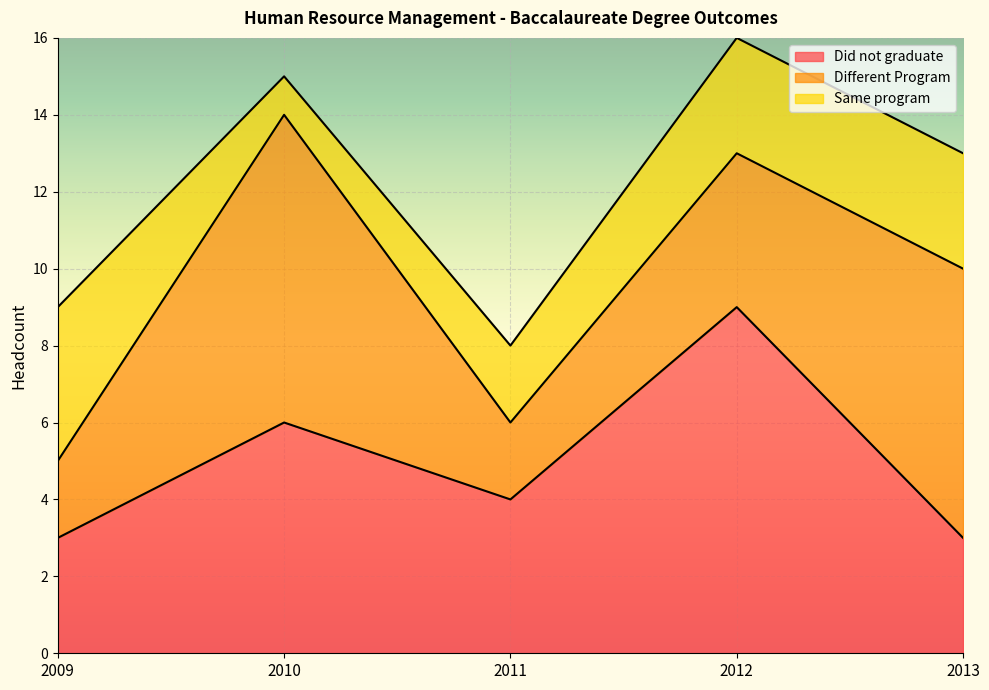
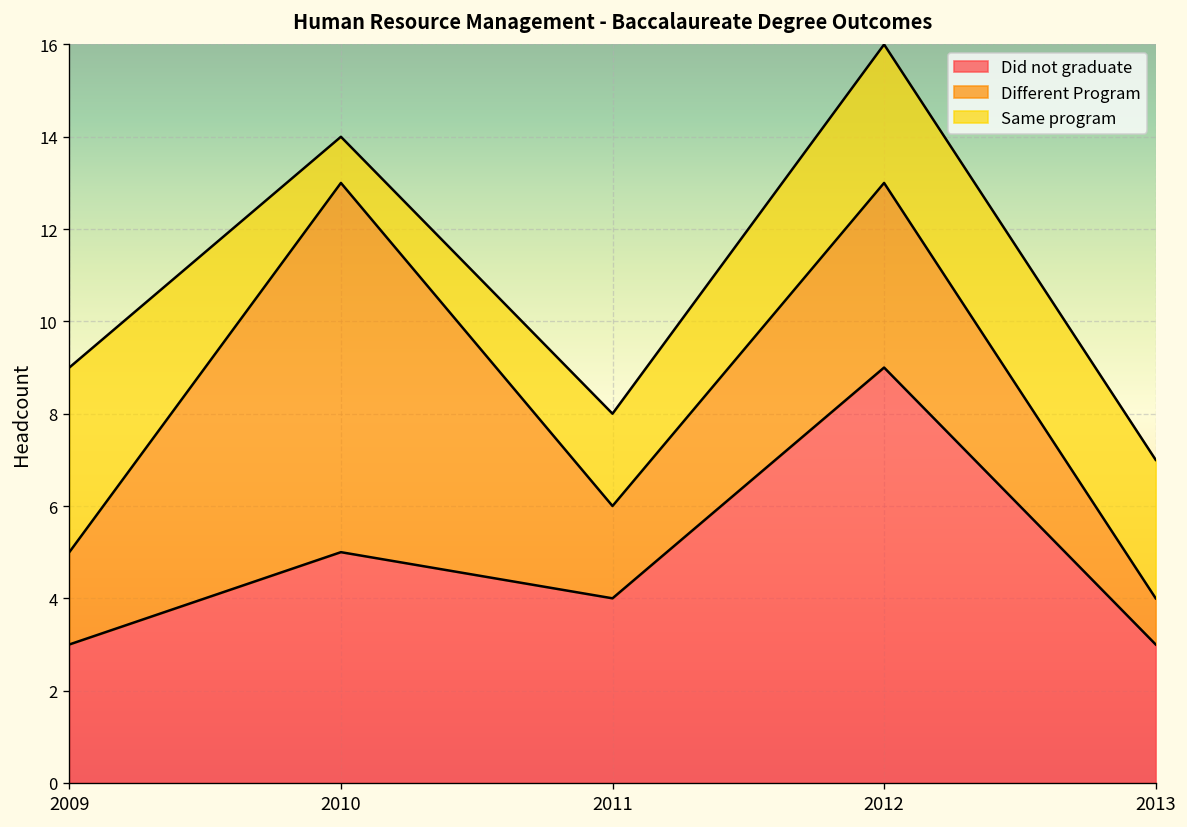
  {
    "Did not graduate": {
      "2009": 3,
-     "2010": 6,
+     "2010": 5,
      "2011": 4,
      "2012": 9,
      "2013": 3
    },
    "Different Program": {
      "2009": 2,
      "2010": 8,
      "2011": 2,
      "2012": 4,
-     "2013": 7
+     "2013": 1
    },
    "Same program": {
      "2009": 4,
      "2010": 1,
      "2011": 2,
      "2012": 3,
      "2013": 3
    }
  }
